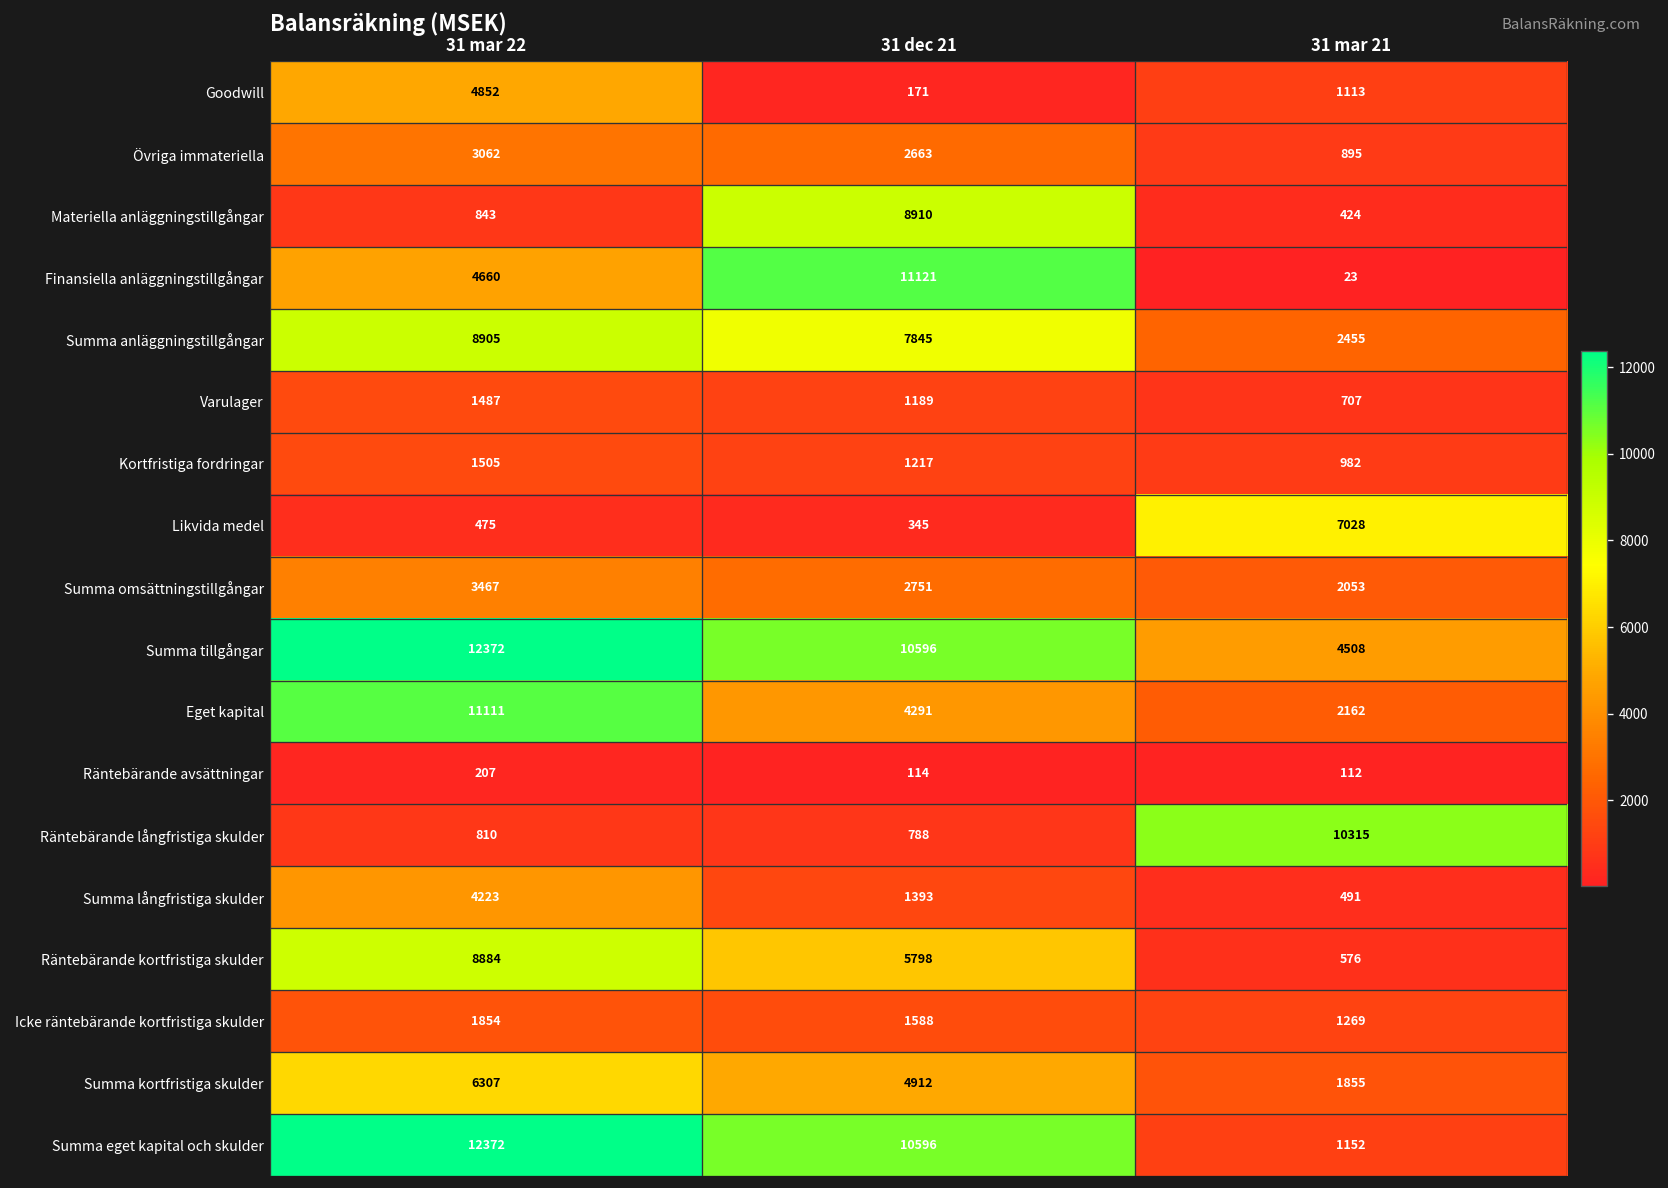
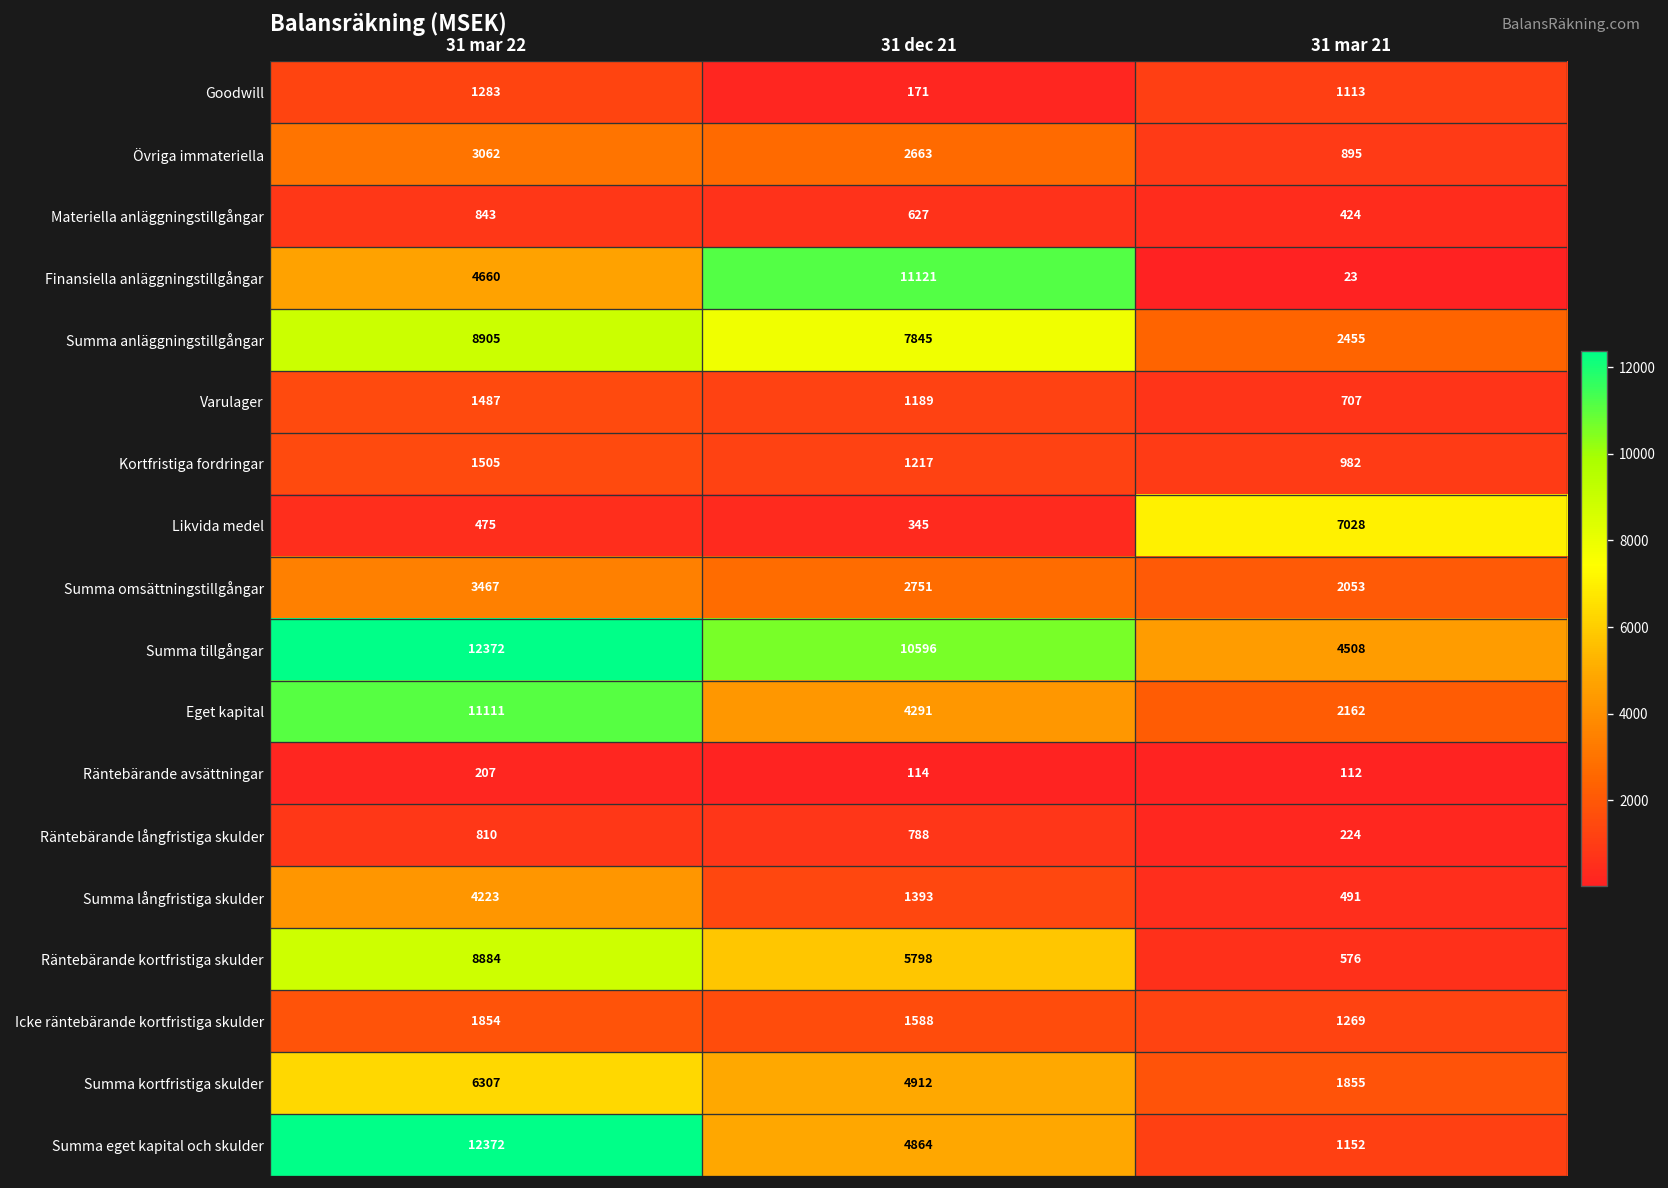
  {
    "Goodwill": {
-     "31 mar 22": 4852,
+     "31 mar 22": 1283,
      "31 dec 21": 171,
      "31 mar 21": 1113
    },
    "Övriga immateriella": {
      "31 mar 22": 3062,
      "31 dec 21": 2663,
      "31 mar 21": 895
    },
    "Materiella anläggningstillgångar": {
      "31 mar 22": 843,
-     "31 dec 21": 8910,
+     "31 dec 21": 627,
      "31 mar 21": 424
    },
    "Finansiella anläggningstillgångar": {
      "31 mar 22": 4660,
      "31 dec 21": 11121,
      "31 mar 21": 23
    },
    "Summa anläggningstillgångar": {
      "31 mar 22": 8905,
      "31 dec 21": 7845,
      "31 mar 21": 2455
    },
    "Varulager": {
      "31 mar 22": 1487,
      "31 dec 21": 1189,
      "31 mar 21": 707
    },
    "Kortfristiga fordringar": {
      "31 mar 22": 1505,
      "31 dec 21": 1217,
      "31 mar 21": 982
    },
    "Likvida medel": {
      "31 mar 22": 475,
      "31 dec 21": 345,
      "31 mar 21": 7028
    },
    "Summa omsättningstillgångar": {
      "31 mar 22": 3467,
      "31 dec 21": 2751,
      "31 mar 21": 2053
    },
    "Summa tillgångar": {
      "31 mar 22": 12372,
      "31 dec 21": 10596,
      "31 mar 21": 4508
    },
    "Eget kapital": {
      "31 mar 22": 11111,
      "31 dec 21": 4291,
      "31 mar 21": 2162
    },
    "Räntebärande avsättningar": {
      "31 mar 22": 207,
      "31 dec 21": 114,
      "31 mar 21": 112
    },
    "Räntebärande långfristiga skulder": {
      "31 mar 22": 810,
      "31 dec 21": 788,
-     "31 mar 21": 10315
+     "31 mar 21": 224
    },
    "Summa långfristiga skulder": {
      "31 mar 22": 4223,
      "31 dec 21": 1393,
      "31 mar 21": 491
    },
    "Räntebärande kortfristiga skulder": {
      "31 mar 22": 8884,
      "31 dec 21": 5798,
      "31 mar 21": 576
    },
    "Icke räntebärande kortfristiga skulder": {
      "31 mar 22": 1854,
      "31 dec 21": 1588,
      "31 mar 21": 1269
    },
    "Summa kortfristiga skulder": {
      "31 mar 22": 6307,
      "31 dec 21": 4912,
      "31 mar 21": 1855
    },
    "Summa eget kapital och skulder": {
      "31 mar 22": 12372,
-     "31 dec 21": 10596,
+     "31 dec 21": 4864,
      "31 mar 21": 1152
    }
  }
